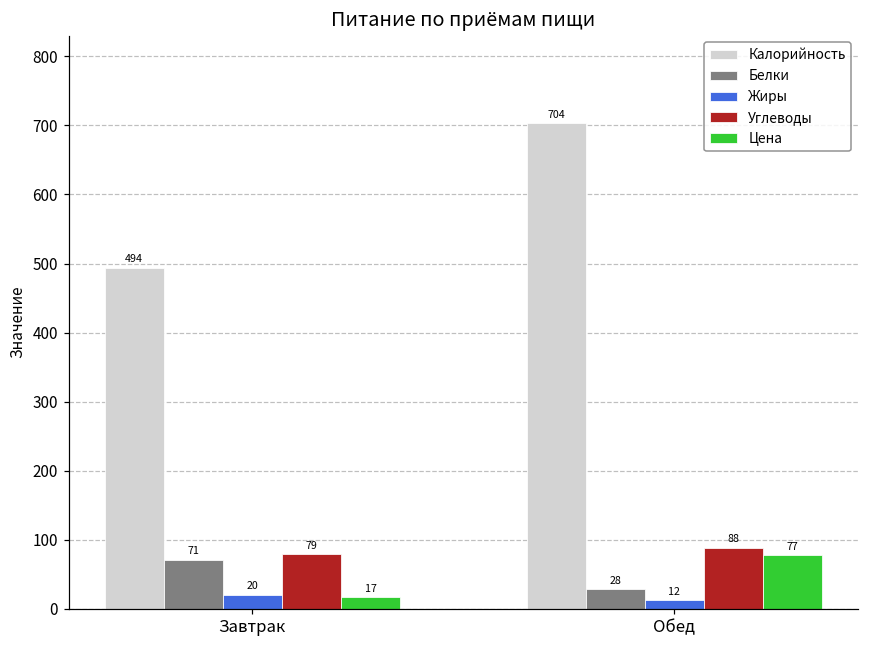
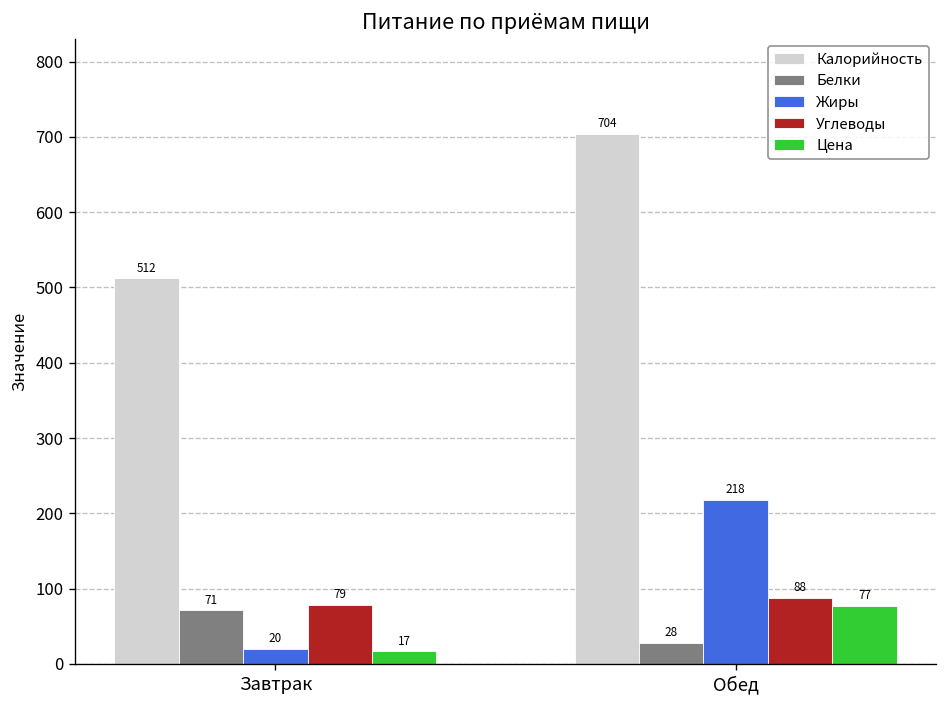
  {
    "Калорийность": {
-     "Завтрак": 494,
+     "Завтрак": 512,
      "Обед": 704
    },
    "Белки": {
      "Завтрак": 71,
      "Обед": 28
    },
    "Жиры": {
      "Завтрак": 20,
-     "Обед": 12
+     "Обед": 218
    },
    "Углеводы": {
      "Завтрак": 79,
      "Обед": 88
    },
    "Цена": {
      "Завтрак": 17,
      "Обед": 77
    }
  }
